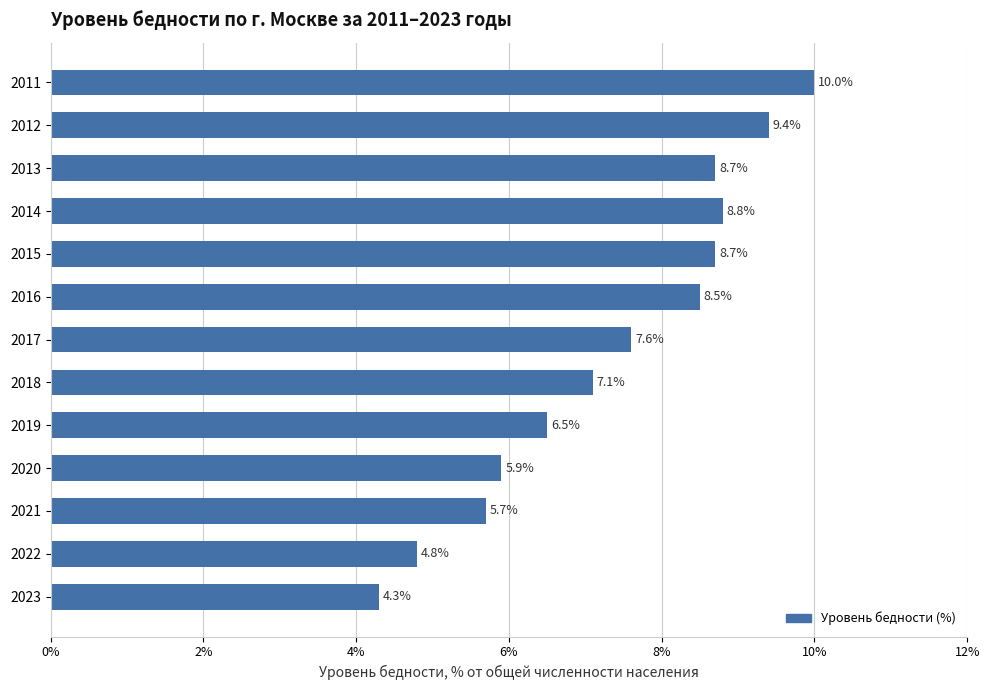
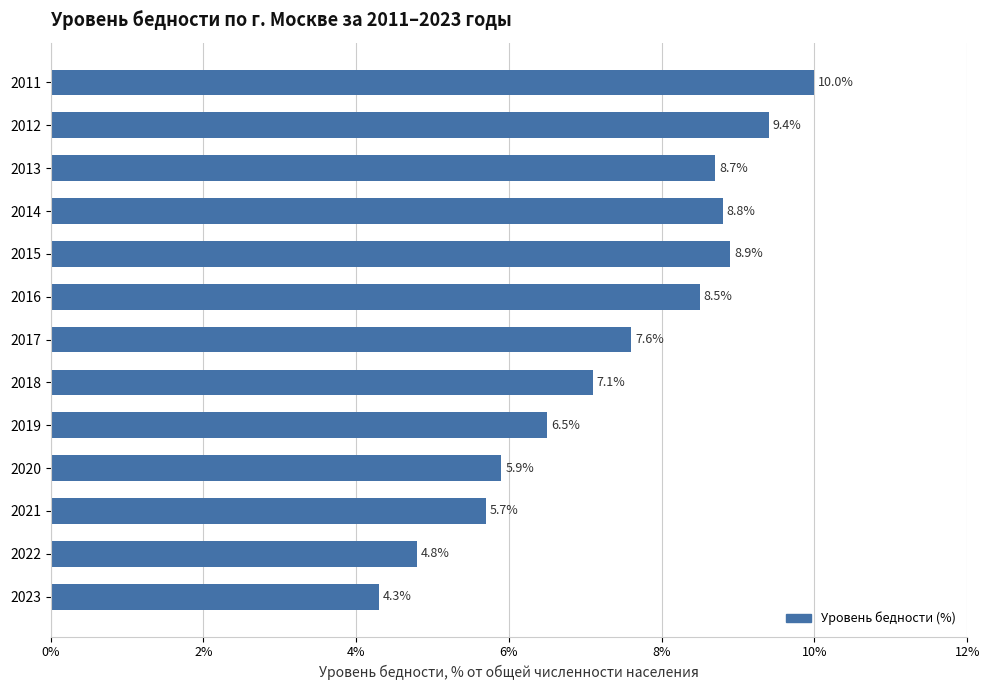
  {
    "2011": "10.0%",
    "2012": "9.4%",
    "2013": "8.7%",
    "2014": "8.8%",
-   "2015": "8.7%",
+   "2015": "8.9%",
    "2016": "8.5%",
    "2017": "7.6%",
    "2018": "7.1%",
    "2019": "6.5%",
    "2020": "5.9%",
    "2021": "5.7%",
    "2022": "4.8%",
    "2023": "4.3%"
  }
